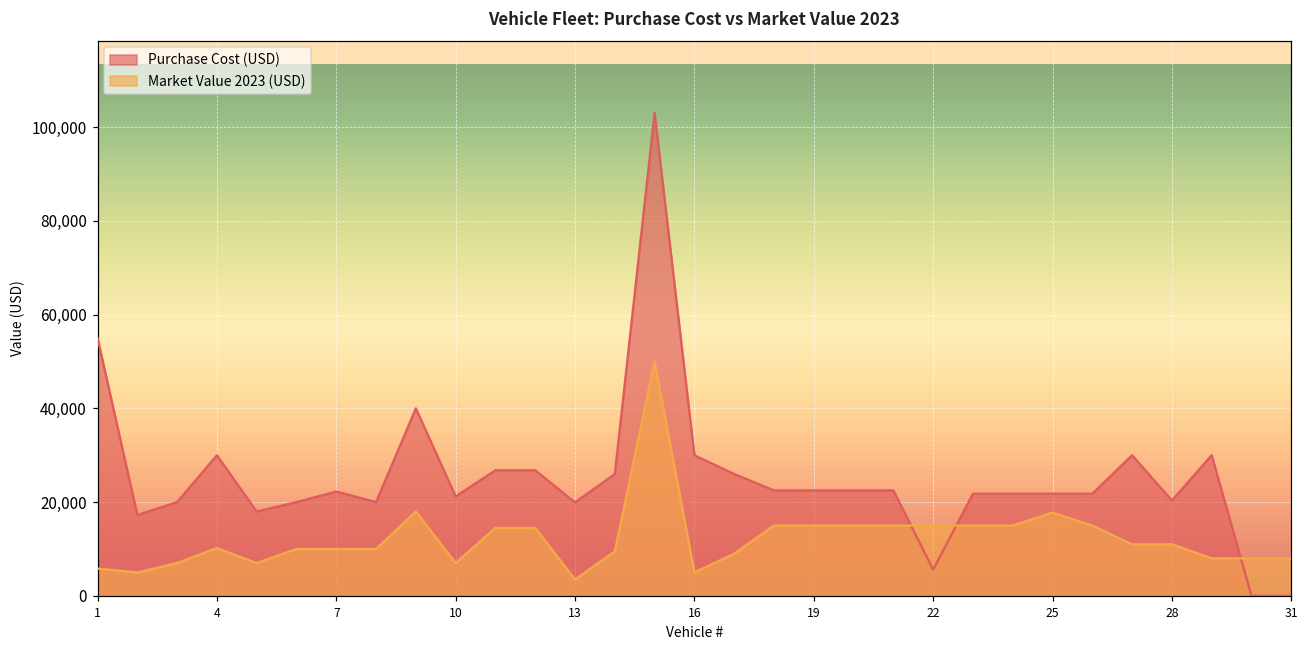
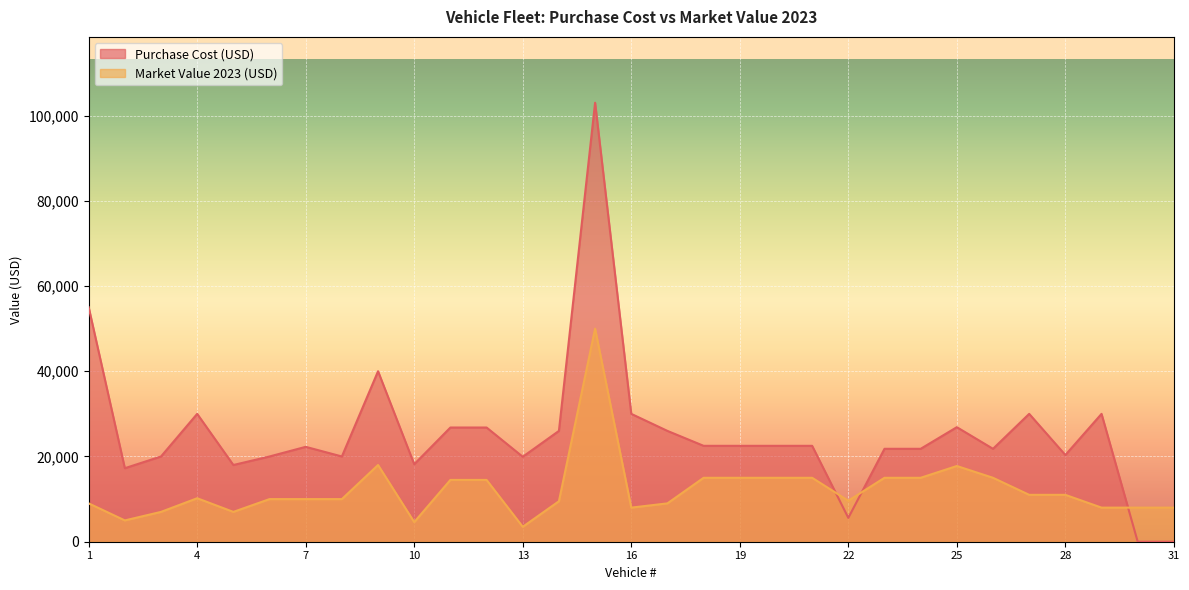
  {
    "Purchase Cost (USD)": {
      "1": "55,000",
      "4": "30,000",
      "7": "22,000",
-     "10": "21,000",
+     "10": "18,000",
      "13": "20,000",
      "16": "30,000",
      "19": "23,000",
      "22": "6,000",
-     "25": "22,000",
+     "25": "27,000",
      "28": "20,000",
      "31": "0"
    },
    "Market Value 2023 (USD)": {
-     "1": "6,000",
+     "1": "9,000",
      "4": "10,000",
      "7": "10,000",
-     "10": "7,000",
+     "10": "5,000",
      "13": "4,000",
-     "16": "5,000",
+     "16": "8,000",
      "19": "15,000",
-     "22": "15,000",
+     "22": "10,000",
      "25": "18,000",
      "28": "11,000",
      "31": "8,000"
    }
  }
